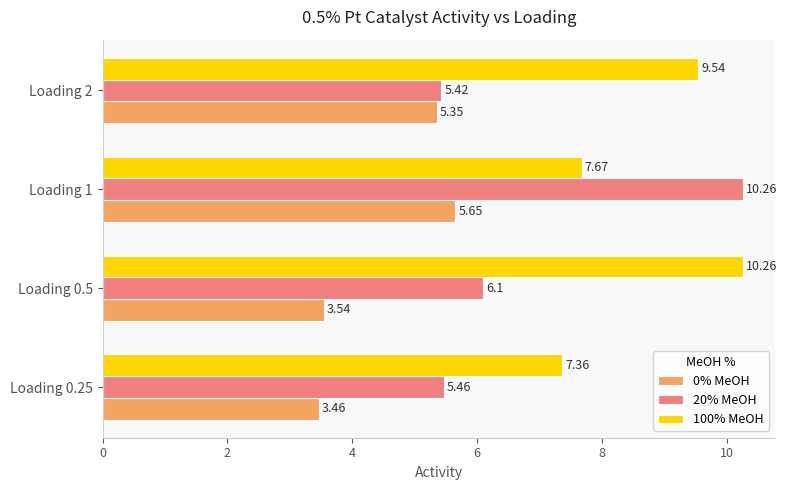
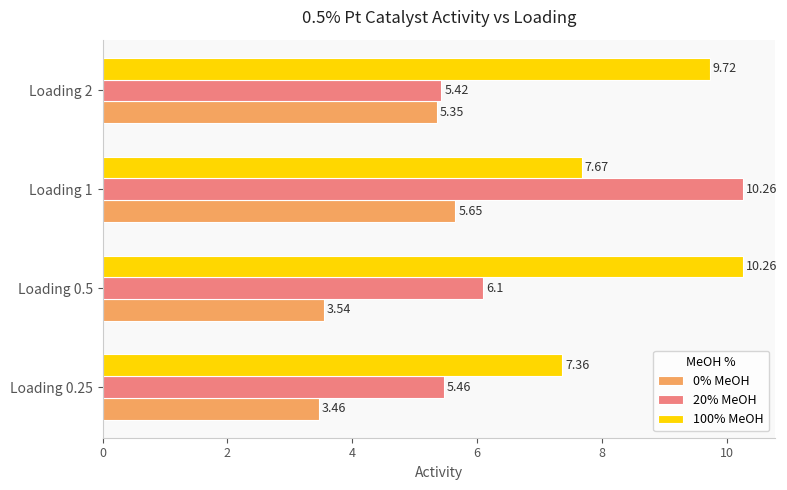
  {
    "100% MeOH": {
-     "Loading 2": 9.54,
+     "Loading 2": 9.72,
      "Loading 1": 7.67,
      "Loading 0.5": 10.26,
      "Loading 0.25": 7.36
    }
  }
